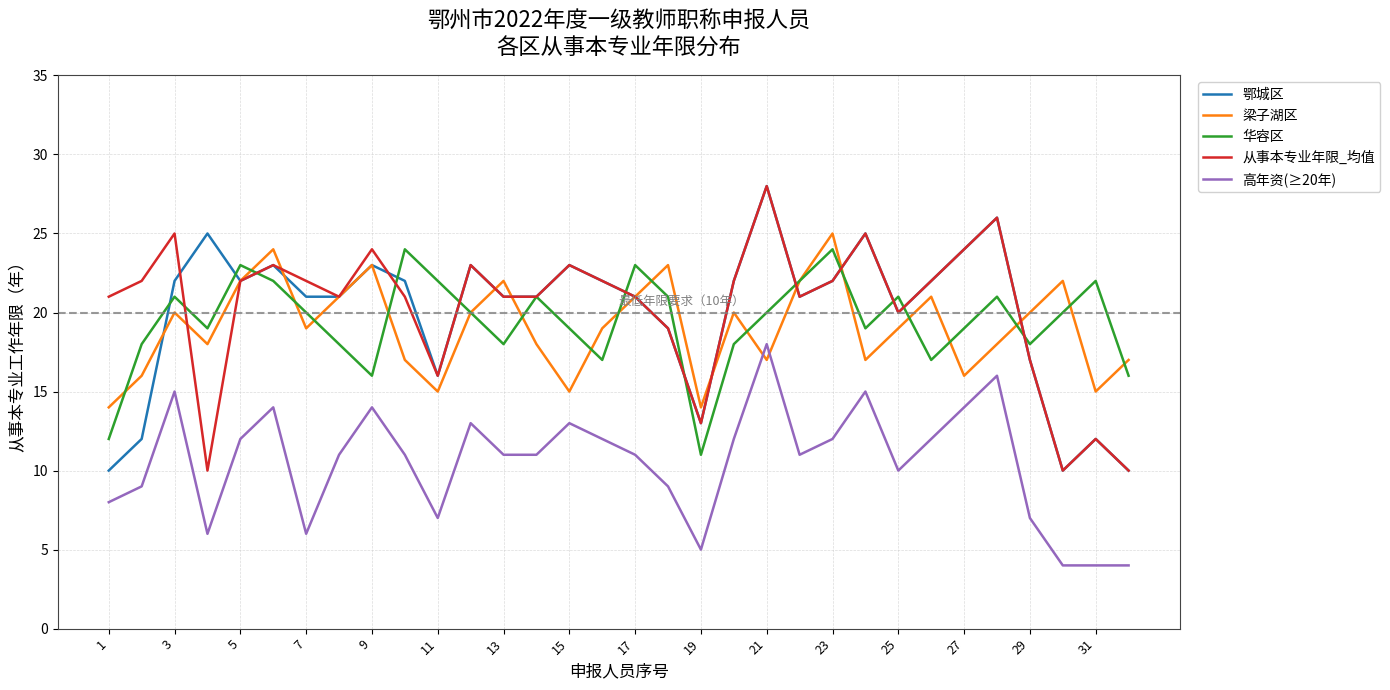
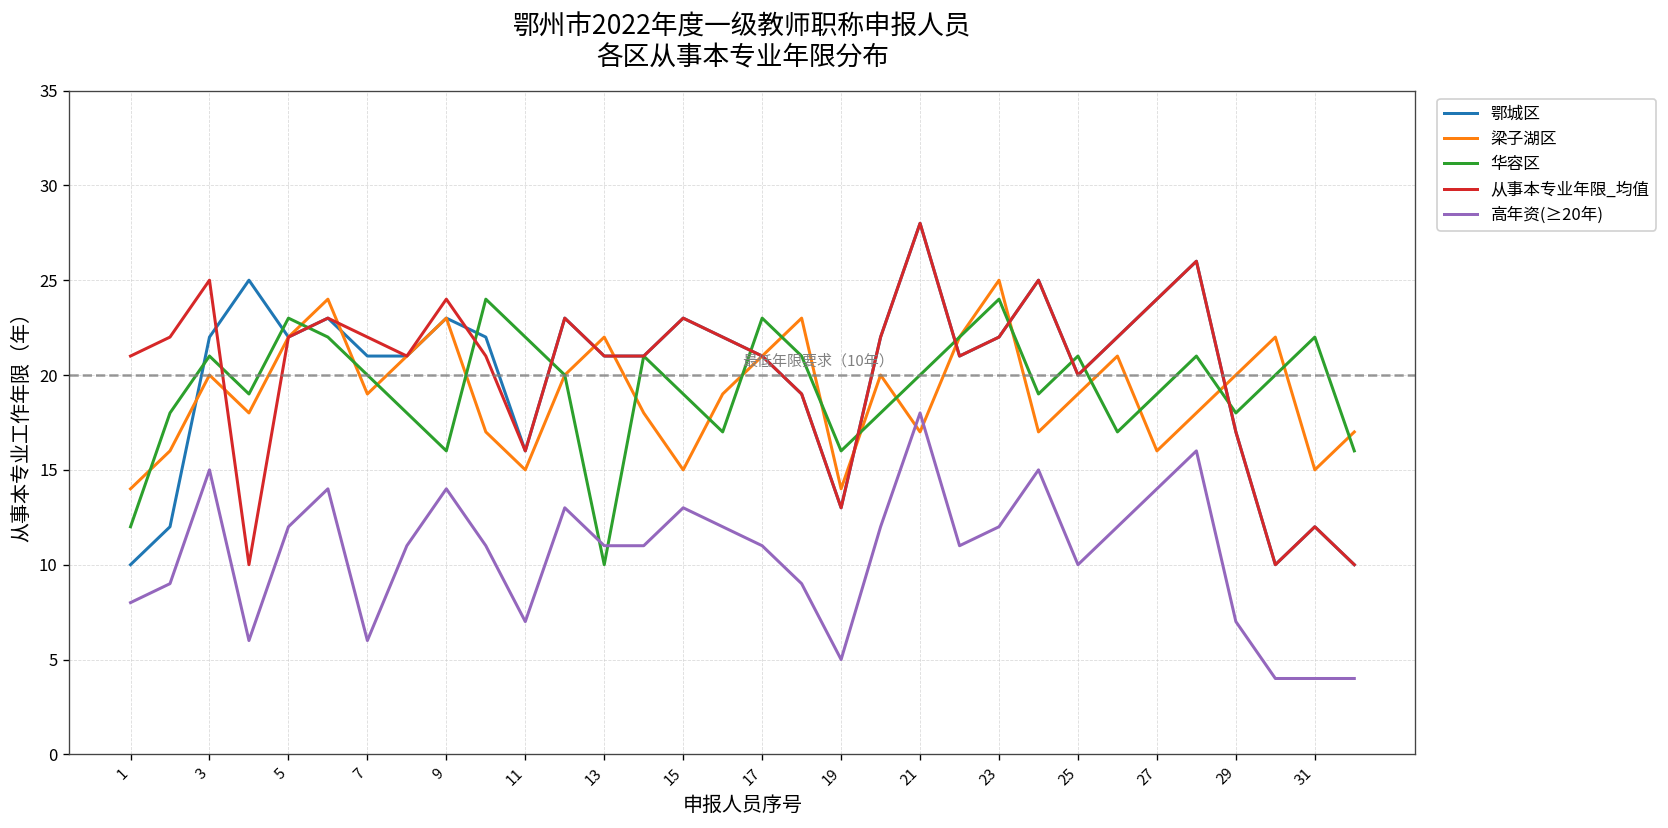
  {
    "鄂城区": {
      "1": 10,
      "3": 22,
      "7": 21
    },
    "梁子湖区": {
      "1": 14,
      "3": 20,
      "7": 19,
      "11": 15,
      "13": 22,
      "15": 15,
      "19": 14,
      "21": 17,
      "23": 25,
      "25": 19,
      "27": 16,
      "29": 20,
      "31": 15
    },
    "华容区": {
      "1": 12,
      "3": 21,
      "5": 23,
      "7": 20,
      "9": 16,
      "11": 22,
-     "13": 18,
+     "13": 10,
      "15": 19,
      "17": 23,
-     "19": 11,
+     "19": 16,
      "21": 20,
      "23": 24,
      "25": 21,
      "27": 19,
      "29": 18,
      "31": 22
    },
    "从事本专业年限_均值": {
      "1": 21,
      "3": 25,
      "7": 22,
      "9": 24
    },
    "高年资(≥20年)": {
      "1": 8,
      "3": 15,
      "5": 12,
      "7": 6,
      "9": 14,
      "11": 7,
      "13": 11,
      "15": 13,
      "17": 11,
      "19": 5,
      "21": 18,
      "23": 12,
      "25": 10,
      "27": 14,
      "29": 7,
      "31": 4
    }
  }
